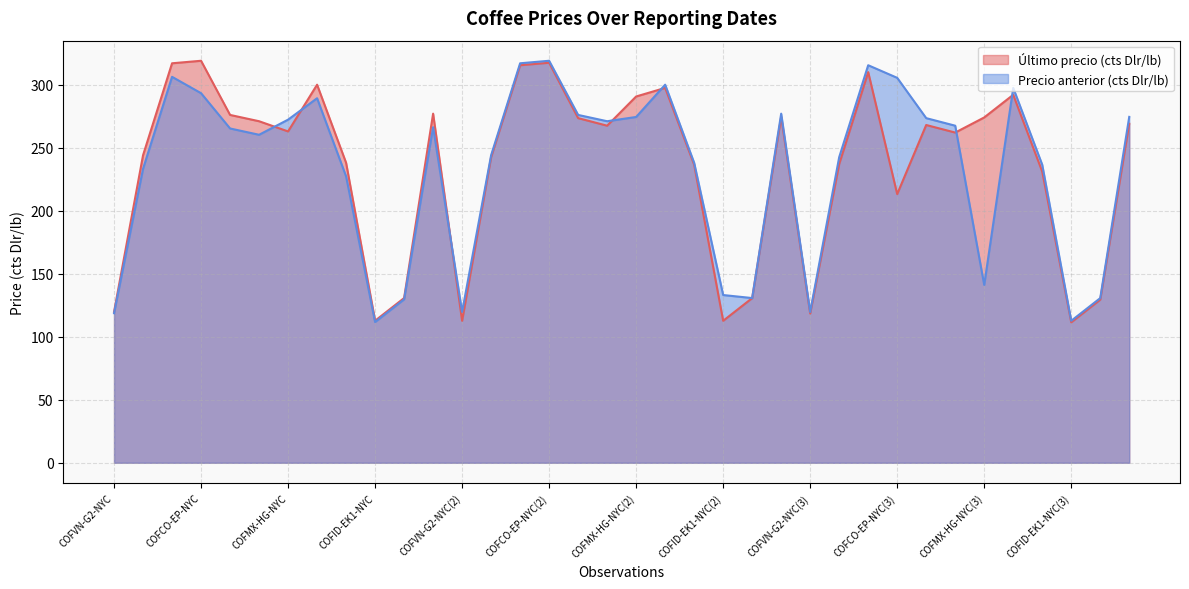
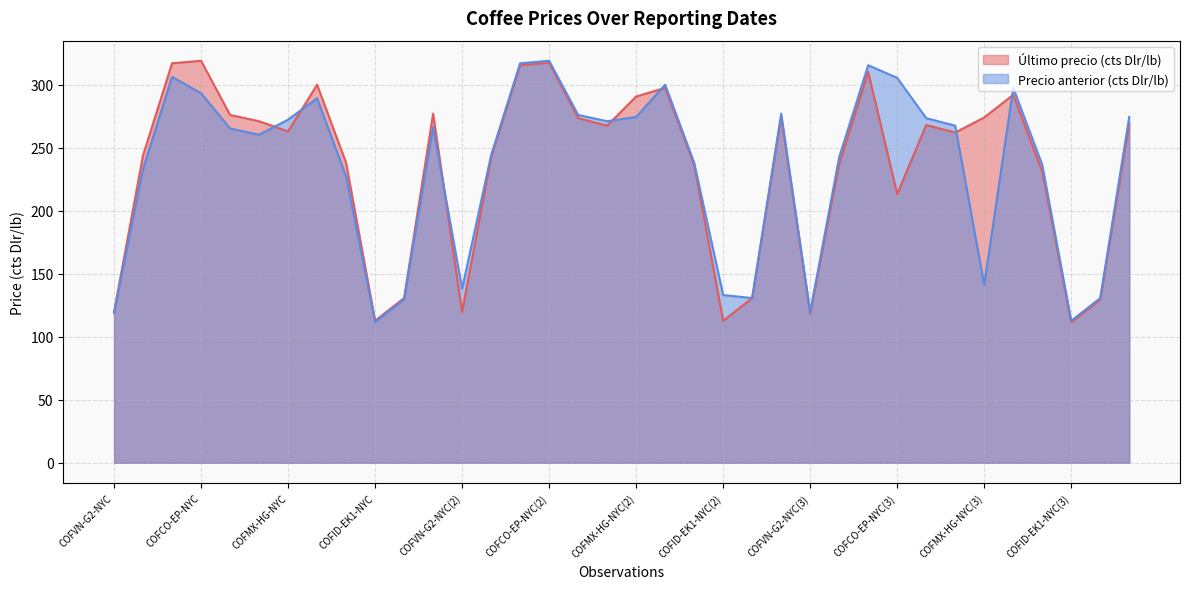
  {
    "Último precio (cts Dlr/lb)": {
      "COFCO-EP-NYC": 319,
      "COFMX-HG-NYC": 263,
-     "COFVN-G2-NYC(2)": 113,
+     "COFVN-G2-NYC(2)": 120,
      "COFMX-HG-NYC(2)": 291,
      "COFID-EK1-NYC(2)": 113,
      "COFCO-EP-NYC(3)": 213,
      "COFMX-HG-NYC(3)": 274
    },
    "Precio anterior (cts Dlr/lb)": {
      "COFCO-EP-NYC": 293,
      "COFMX-HG-NYC": 272,
-     "COFVN-G2-NYC(2)": 120,
+     "COFVN-G2-NYC(2)": 138,
      "COFMX-HG-NYC(2)": 275,
      "COFID-EK1-NYC(2)": 133,
      "COFCO-EP-NYC(3)": 306,
      "COFMX-HG-NYC(3)": 141
    }
  }
